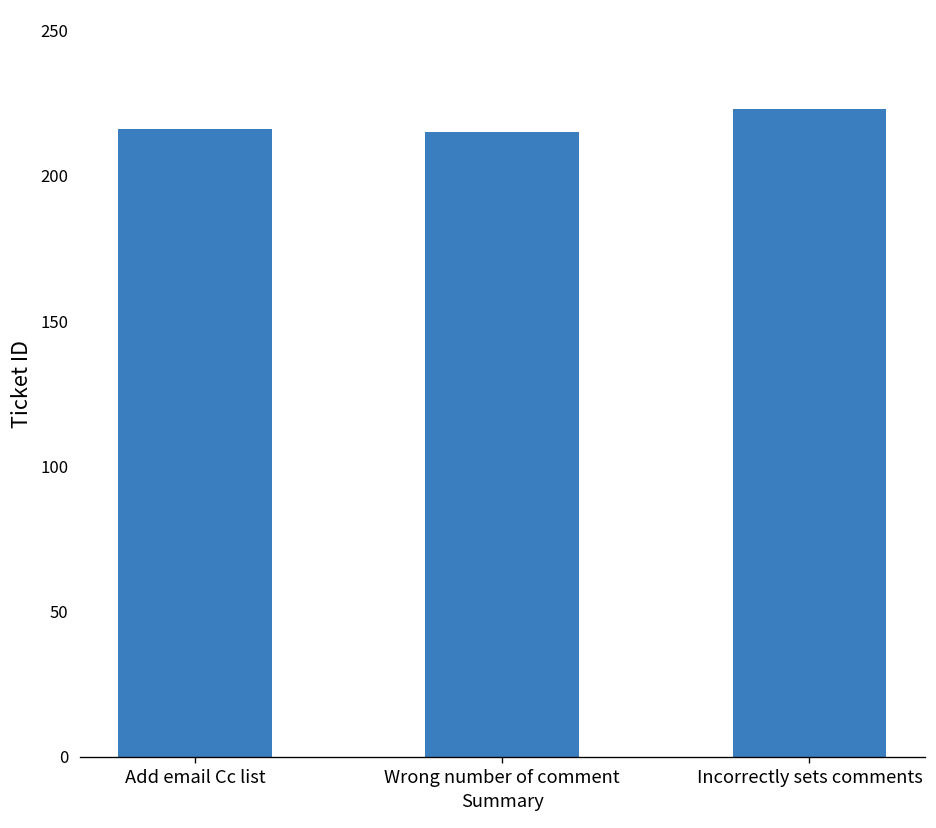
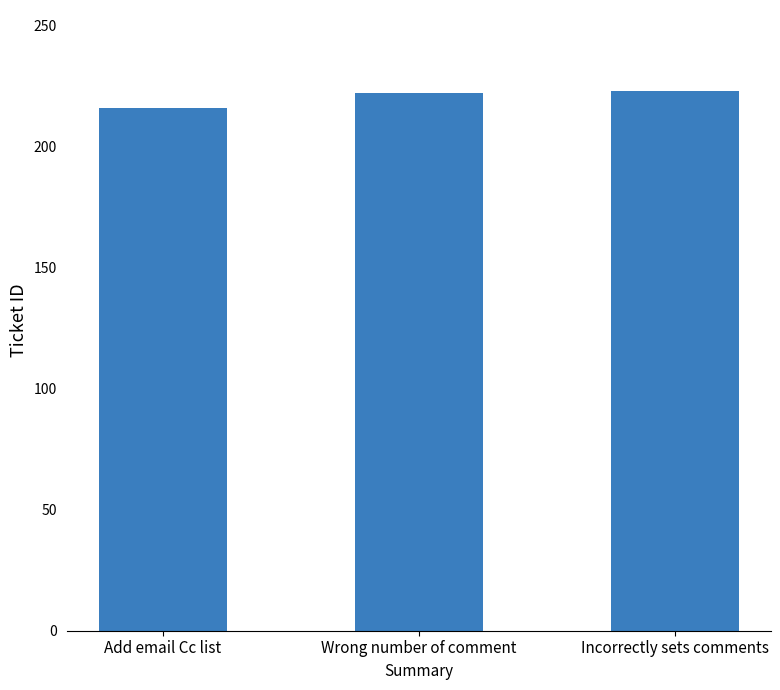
  {
    "Add email Cc list": 216,
-   "Wrong number of comment": 215,
+   "Wrong number of comment": 222,
    "Incorrectly sets comments": 223
  }
